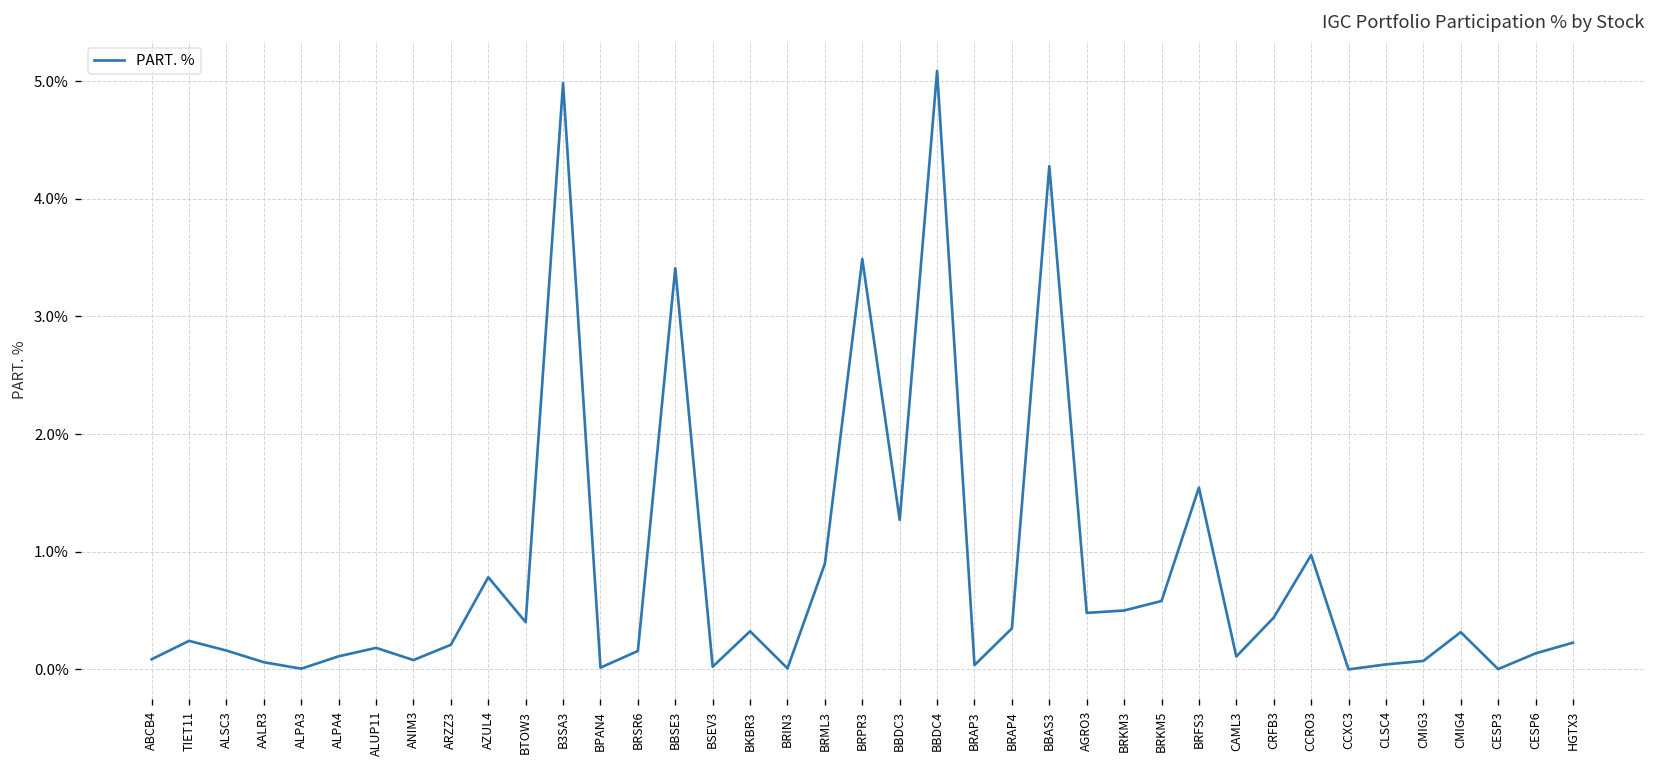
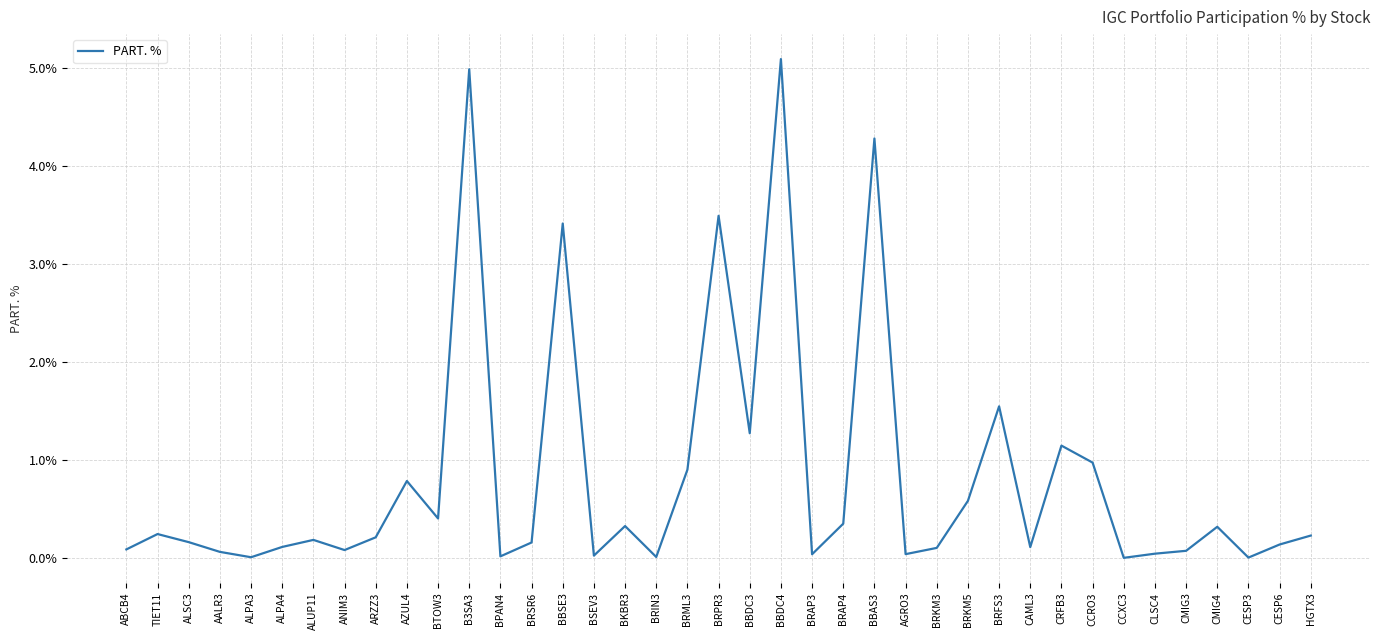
  {
    "ABCB4": "0.1%",
    "TIET11": "0.2%",
    "ALSC3": "0.2%",
    "AALR3": "0.1%",
    "ALPA3": "0.0%",
    "ALPA4": "0.1%",
    "ALUP11": "0.2%",
    "ANIM3": "0.1%",
    "ARZZ3": "0.2%",
    "AZUL4": "0.8%",
    "BTOW3": "0.4%",
    "B3SA3": "5.0%",
    "BPAN4": "0.0%",
    "BRSR6": "0.2%",
    "BBSE3": "3.4%",
    "BSEV3": "0.0%",
    "BKBR3": "0.3%",
    "BRIN3": "0.0%",
    "BRML3": "0.9%",
    "BRPR3": "3.5%",
    "BBDC3": "1.3%",
    "BBDC4": "5.1%",
    "BRAP3": "0.0%",
    "BRAP4": "0.3%",
    "BBAS3": "4.3%",
-   "AGRO3": "0.5%",
-   "BRKM3": "0.5%",
+   "AGRO3": "0.0%",
+   "BRKM3": "0.1%",
    "BRKM5": "0.6%",
    "BRFS3": "1.5%",
    "CAML3": "0.1%",
-   "CRFB3": "0.4%",
+   "CRFB3": "1.1%",
    "CCRO3": "1.0%",
    "CCXC3": "0.0%",
    "CLSC4": "0.0%",
    "CMIG3": "0.1%",
    "CMIG4": "0.3%",
    "CESP3": "0.0%",
    "CESP6": "0.1%",
    "HGTX3": "0.2%"
  }
